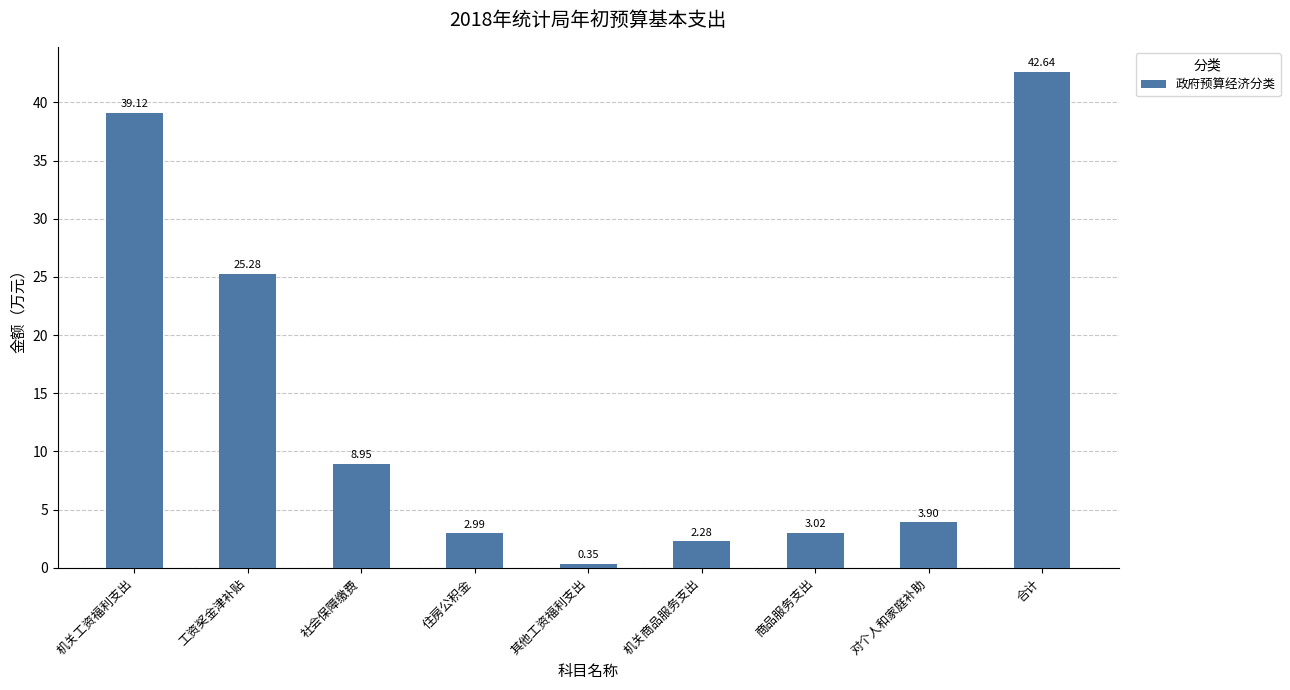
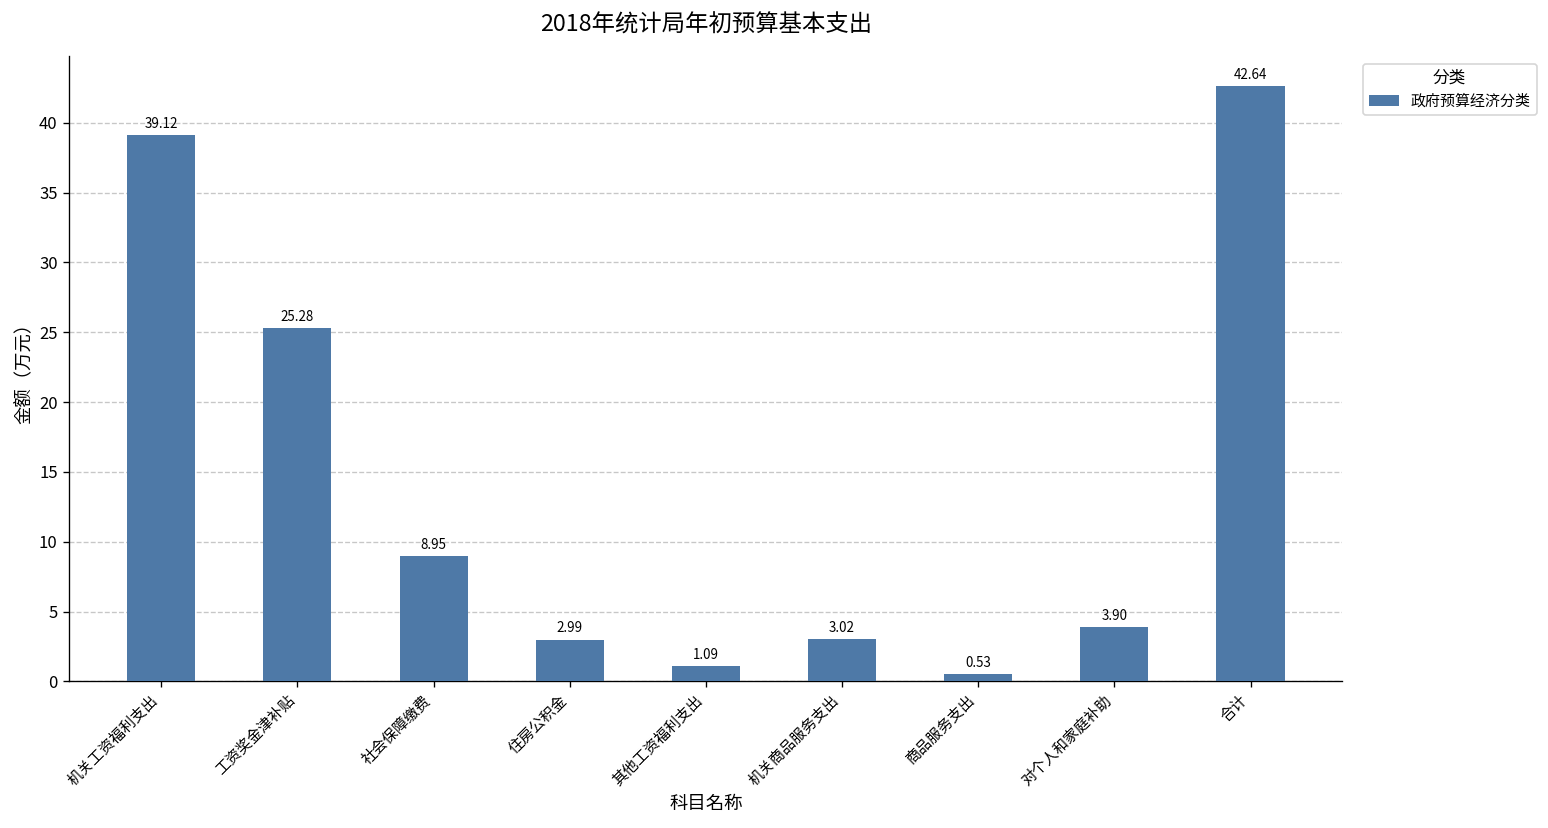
  {
    "机关工资福利支出": 39.12,
    "工资奖金津补贴": 25.28,
    "社会保障缴费": 8.95,
    "住房公积金": 2.99,
-   "其他工资福利支出": 0.35,
-   "机关商品服务支出": 2.28,
-   "商品服务支出": 3.02,
+   "其他工资福利支出": 1.09,
+   "机关商品服务支出": 3.02,
+   "商品服务支出": 0.53,
    "对个人和家庭补助": 3.90,
    "合计": 42.64
  }
